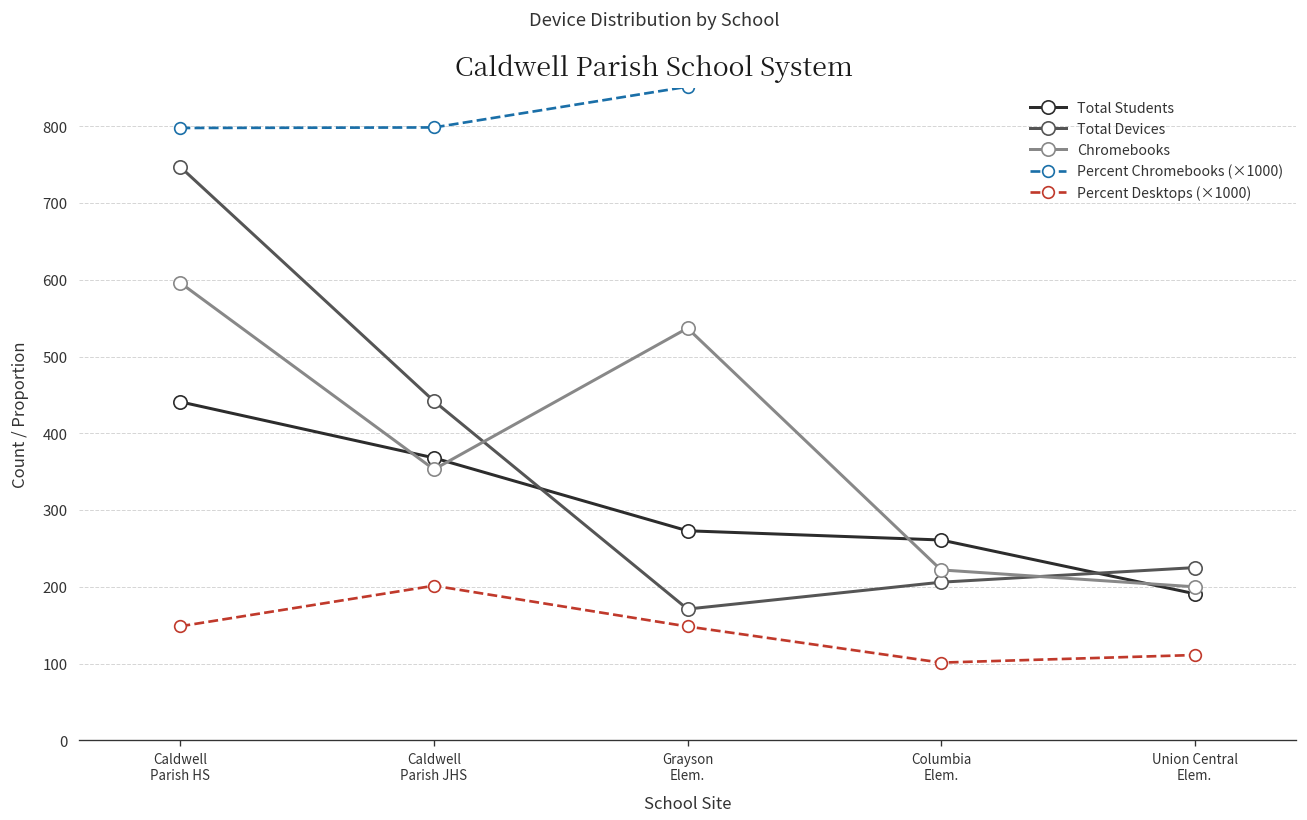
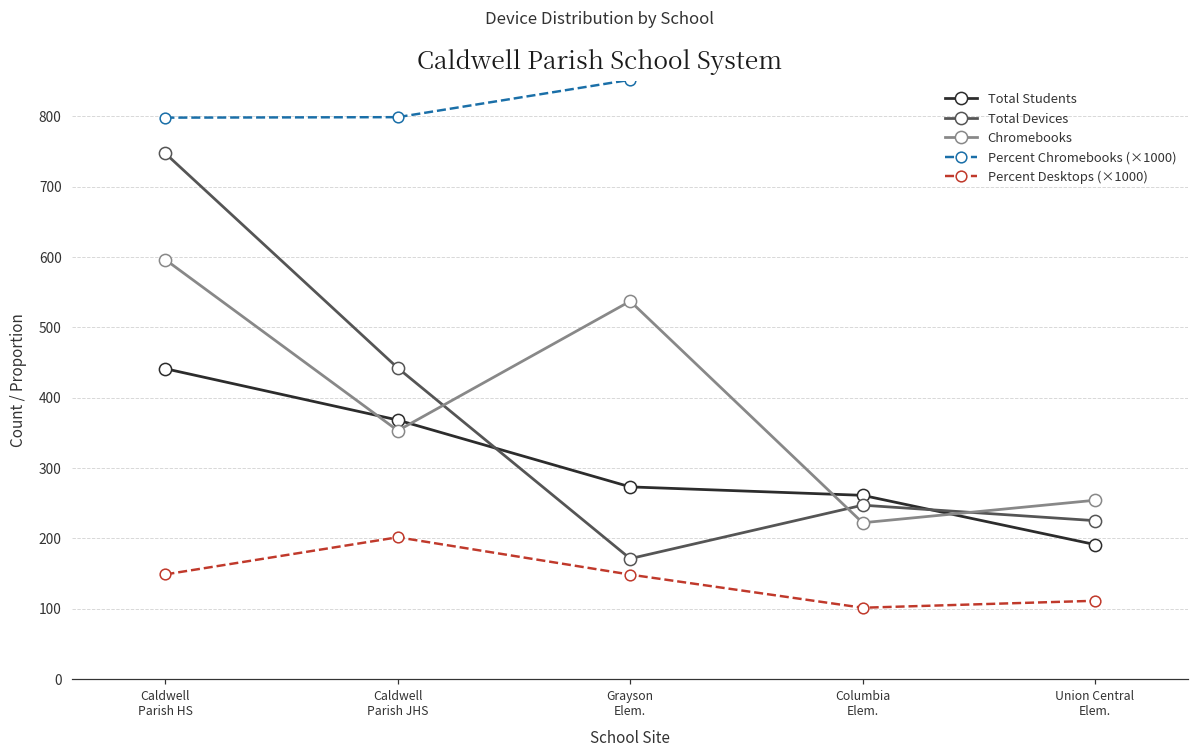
  {
    "Total Students": {
      "Caldwell Parish HS": 440,
      "Caldwell Parish JHS": 370,
      "Grayson Elem.": 270,
      "Columbia Elem.": 260,
      "Union Central Elem.": 190
    },
    "Total Devices": {
      "Caldwell Parish HS": 750,
      "Caldwell Parish JHS": 440,
      "Grayson Elem.": 170,
-     "Columbia Elem.": 210,
+     "Columbia Elem.": 250,
      "Union Central Elem.": 230
    },
    "Chromebooks": {
      "Caldwell Parish HS": 600,
      "Caldwell Parish JHS": 350,
      "Grayson Elem.": 540,
      "Columbia Elem.": 220,
-     "Union Central Elem.": 200
+     "Union Central Elem.": 250
    },
    "Percent Chromebooks (×1000)": {
      "Caldwell Parish HS": 800,
      "Caldwell Parish JHS": 800,
      "Grayson Elem.": 850
    },
    "Percent Desktops (×1000)": {
      "Caldwell Parish HS": 150,
      "Caldwell Parish JHS": 200,
      "Grayson Elem.": 150,
      "Columbia Elem.": 100,
      "Union Central Elem.": 110
    }
  }
